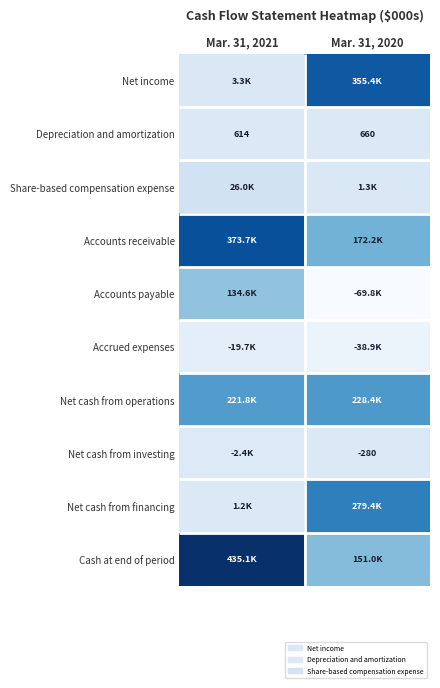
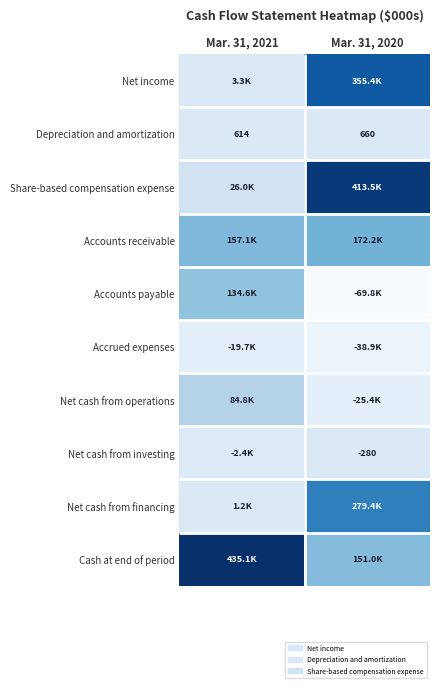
  {
    "Net income": {
      "Mar. 31, 2021": "3.3K",
      "Mar. 31, 2020": "355.4K"
    },
    "Depreciation and amortization": {
      "Mar. 31, 2021": "614",
      "Mar. 31, 2020": "660"
    },
    "Share-based compensation expense": {
      "Mar. 31, 2021": "26.0K",
-     "Mar. 31, 2020": "1.3K"
+     "Mar. 31, 2020": "413.5K"
    },
    "Accounts receivable": {
-     "Mar. 31, 2021": "373.7K",
+     "Mar. 31, 2021": "157.1K",
      "Mar. 31, 2020": "172.2K"
    },
    "Accounts payable": {
      "Mar. 31, 2021": "134.6K",
      "Mar. 31, 2020": "-69.8K"
    },
    "Accrued expenses": {
      "Mar. 31, 2021": "-19.7K",
      "Mar. 31, 2020": "-38.9K"
    },
    "Net cash from operations": {
-     "Mar. 31, 2021": "221.8K",
-     "Mar. 31, 2020": "228.4K"
+     "Mar. 31, 2021": "84.8K",
+     "Mar. 31, 2020": "-25.4K"
    },
    "Net cash from investing": {
      "Mar. 31, 2021": "-2.4K",
      "Mar. 31, 2020": "-280"
    },
    "Net cash from financing": {
      "Mar. 31, 2021": "1.2K",
      "Mar. 31, 2020": "279.4K"
    },
    "Cash at end of period": {
      "Mar. 31, 2021": "435.1K",
      "Mar. 31, 2020": "151.0K"
    }
  }
